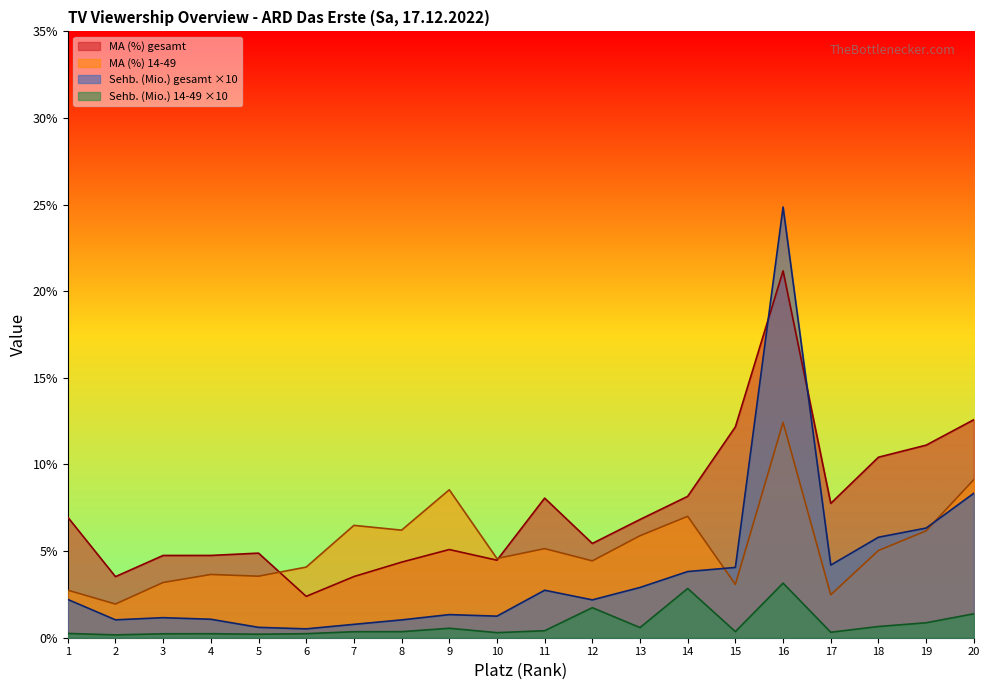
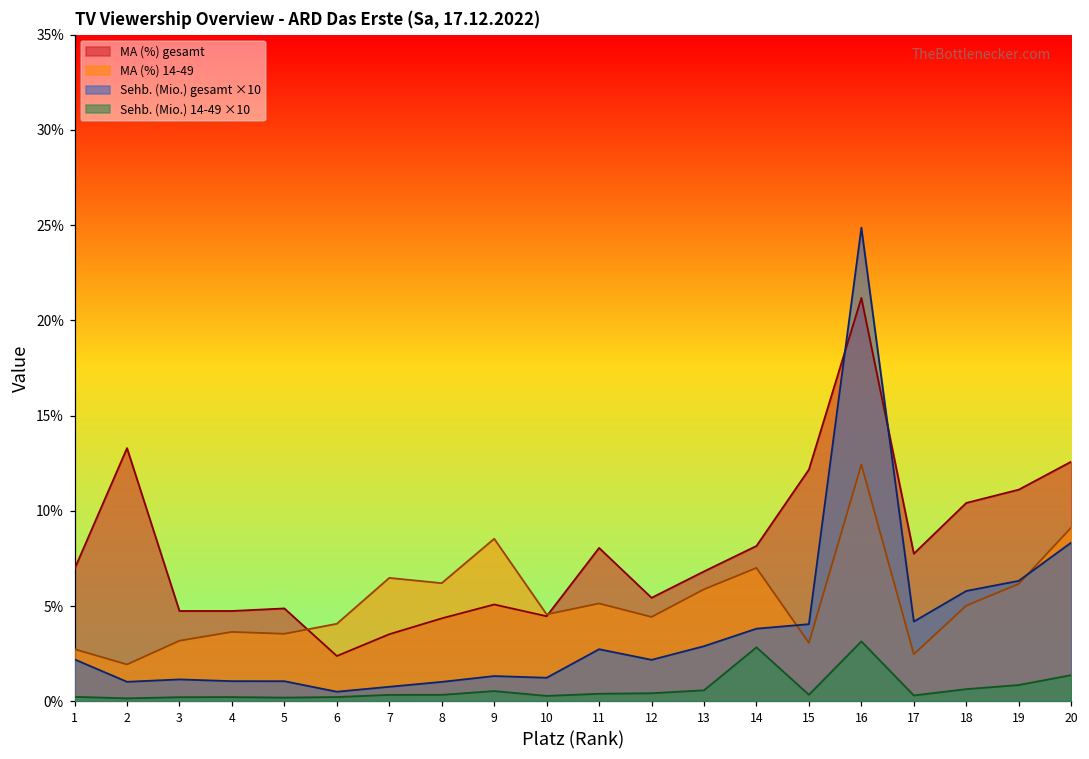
  {
    "MA (%) gesamt": {
      "1": "7.0%",
-     "2": "3.5%",
+     "2": "13.3%",
      "3": "4.7%",
      "4": "4.7%",
      "5": "4.9%",
      "6": "2.4%",
      "7": "3.5%",
      "8": "4.4%",
      "9": "5.1%",
      "11": "8.1%",
      "12": "5.4%",
      "13": "6.8%",
      "14": "8.2%",
      "15": "12.2%",
      "16": "21.2%",
      "17": "7.8%",
      "18": "10.4%",
      "19": "11.1%",
      "20": "12.6%"
    },
    "MA (%) 14-49": {
      "1": "2.7%",
      "2": "1.9%",
      "3": "3.2%",
      "4": "3.7%",
      "5": "3.6%",
      "6": "4.1%",
      "7": "6.5%",
      "8": "6.2%",
      "9": "8.5%",
      "11": "5.1%",
      "12": "4.4%",
      "13": "5.9%",
      "14": "7.0%",
      "15": "3.1%",
      "16": "12.4%",
      "17": "2.5%",
      "18": "5.0%",
      "19": "6.2%",
      "20": "9.1%"
    },
    "Sehb. (Mio.) gesamt ×10": {
      "1": "2.2%",
      "2": "1.0%",
      "3": "1.2%",
      "4": "1.1%",
-     "5": "0.6%",
+     "5": "1.1%",
      "6": "0.5%",
      "7": "0.8%",
      "8": "1.0%",
      "9": "1.3%",
      "10": "1.2%",
      "11": "2.7%",
      "12": "2.2%",
      "13": "2.9%",
      "14": "3.8%",
      "15": "4.1%",
      "16": "24.9%",
      "17": "4.2%",
      "18": "5.8%",
      "19": "6.3%",
      "20": "8.3%"
    },
    "Sehb. (Mio.) 14-49 ×10": {
      "1": "0.2%",
      "2": "0.2%",
      "3": "0.2%",
      "4": "0.2%",
      "5": "0.2%",
      "6": "0.2%",
      "7": "0.3%",
      "8": "0.3%",
      "9": "0.5%",
      "10": "0.3%",
      "11": "0.4%",
-     "12": "1.7%",
+     "12": "0.4%",
      "13": "0.6%",
      "14": "2.8%",
      "15": "0.4%",
      "16": "3.2%",
      "17": "0.3%",
      "18": "0.6%",
      "19": "0.9%",
      "20": "1.4%"
    }
  }
